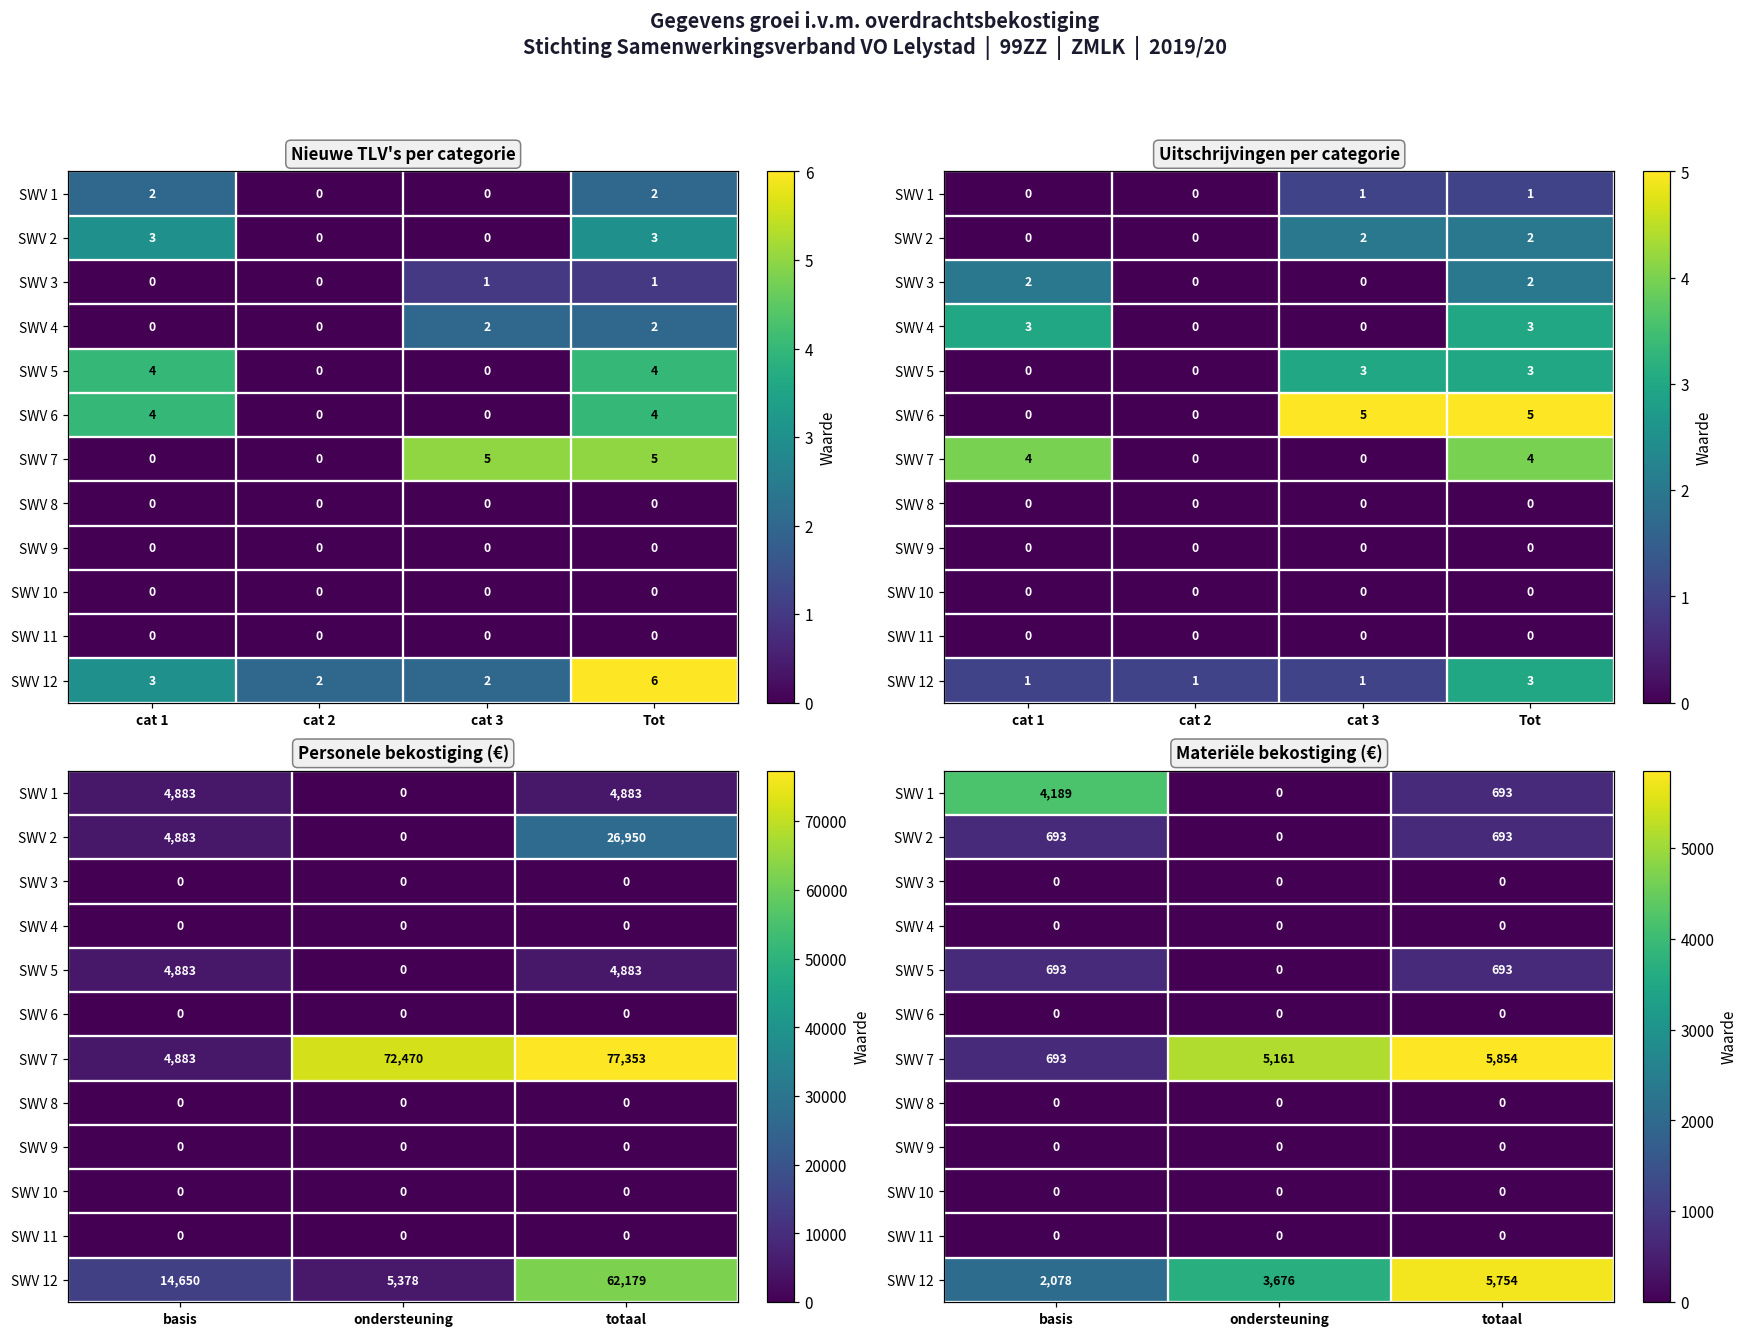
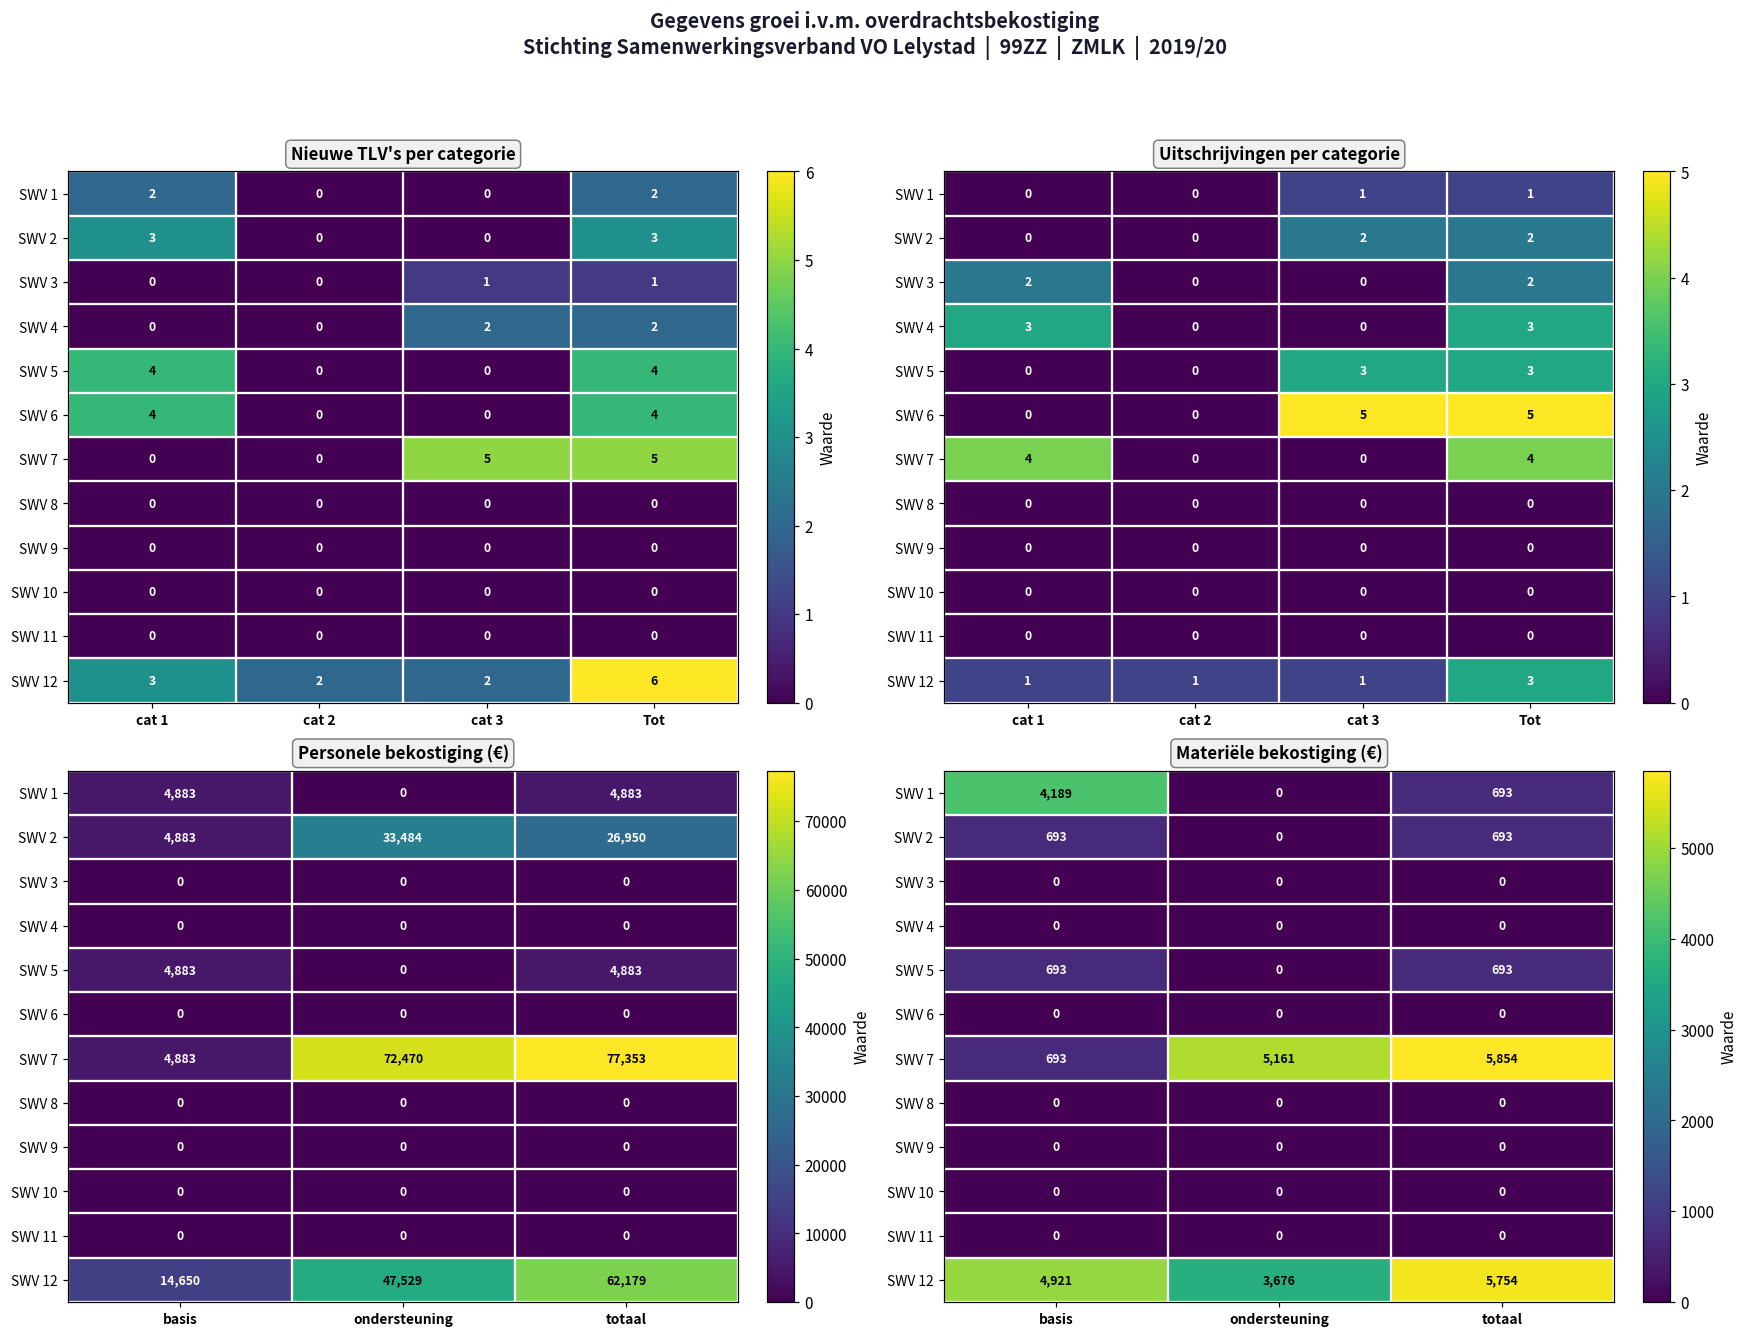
  {
    "Nieuwe TLV's per categorie": {
      "SWV 1": {
        "cat 1": "2",
        "cat 2": "0",
        "cat 3": "0",
        "Tot": "2"
      },
      "SWV 2": {
        "cat 1": "3",
        "cat 2": "0",
        "cat 3": "0",
        "Tot": "3"
      },
      "SWV 3": {
        "cat 1": "0",
        "cat 2": "0",
        "cat 3": "1",
        "Tot": "1"
      },
      "SWV 4": {
        "cat 1": "0",
        "cat 2": "0",
        "cat 3": "2",
        "Tot": "2"
      },
      "SWV 5": {
        "cat 1": "4",
        "cat 2": "0",
        "cat 3": "0",
        "Tot": "4"
      },
      "SWV 6": {
        "cat 1": "4",
        "cat 2": "0",
        "cat 3": "0",
        "Tot": "4"
      },
      "SWV 7": {
        "cat 1": "0",
        "cat 2": "0",
        "cat 3": "5",
        "Tot": "5"
      },
      "SWV 8": {
        "cat 1": "0",
        "cat 2": "0",
        "cat 3": "0",
        "Tot": "0"
      },
      "SWV 9": {
        "cat 1": "0",
        "cat 2": "0",
        "cat 3": "0",
        "Tot": "0"
      },
      "SWV 10": {
        "cat 1": "0",
        "cat 2": "0",
        "cat 3": "0",
        "Tot": "0"
      },
      "SWV 11": {
        "cat 1": "0",
        "cat 2": "0",
        "cat 3": "0",
        "Tot": "0"
      },
      "SWV 12": {
        "cat 1": "3",
        "cat 2": "2",
        "cat 3": "2",
        "Tot": "6"
      }
    },
    "Uitschrijvingen per categorie": {
      "SWV 1": {
        "cat 1": "0",
        "cat 2": "0",
        "cat 3": "1",
        "Tot": "1"
      },
      "SWV 2": {
        "cat 1": "0",
        "cat 2": "0",
        "cat 3": "2",
        "Tot": "2"
      },
      "SWV 3": {
        "cat 1": "2",
        "cat 2": "0",
        "cat 3": "0",
        "Tot": "2"
      },
      "SWV 4": {
        "cat 1": "3",
        "cat 2": "0",
        "cat 3": "0",
        "Tot": "3"
      },
      "SWV 5": {
        "cat 1": "0",
        "cat 2": "0",
        "cat 3": "3",
        "Tot": "3"
      },
      "SWV 6": {
        "cat 1": "0",
        "cat 2": "0",
        "cat 3": "5",
        "Tot": "5"
      },
      "SWV 7": {
        "cat 1": "4",
        "cat 2": "0",
        "cat 3": "0",
        "Tot": "4"
      },
      "SWV 8": {
        "cat 1": "0",
        "cat 2": "0",
        "cat 3": "0",
        "Tot": "0"
      },
      "SWV 9": {
        "cat 1": "0",
        "cat 2": "0",
        "cat 3": "0",
        "Tot": "0"
      },
      "SWV 10": {
        "cat 1": "0",
        "cat 2": "0",
        "cat 3": "0",
        "Tot": "0"
      },
      "SWV 11": {
        "cat 1": "0",
        "cat 2": "0",
        "cat 3": "0",
        "Tot": "0"
      },
      "SWV 12": {
        "cat 1": "1",
        "cat 2": "1",
        "cat 3": "1",
        "Tot": "3"
      }
    },
    "Personele bekostiging (€)": {
      "SWV 1": {
        "basis": "4,883",
        "ondersteuning": "0",
        "totaal": "4,883"
      },
      "SWV 2": {
        "basis": "4,883",
-       "ondersteuning": "0",
+       "ondersteuning": "33,484",
        "totaal": "26,950"
      },
      "SWV 3": {
        "basis": "0",
        "ondersteuning": "0",
        "totaal": "0"
      },
      "SWV 4": {
        "basis": "0",
        "ondersteuning": "0",
        "totaal": "0"
      },
      "SWV 5": {
        "basis": "4,883",
        "ondersteuning": "0",
        "totaal": "4,883"
      },
      "SWV 6": {
        "basis": "0",
        "ondersteuning": "0",
        "totaal": "0"
      },
      "SWV 7": {
        "basis": "4,883",
        "ondersteuning": "72,470",
        "totaal": "77,353"
      },
      "SWV 8": {
        "basis": "0",
        "ondersteuning": "0",
        "totaal": "0"
      },
      "SWV 9": {
        "basis": "0",
        "ondersteuning": "0",
        "totaal": "0"
      },
      "SWV 10": {
        "basis": "0",
        "ondersteuning": "0",
        "totaal": "0"
      },
      "SWV 11": {
        "basis": "0",
        "ondersteuning": "0",
        "totaal": "0"
      },
      "SWV 12": {
        "basis": "14,650",
-       "ondersteuning": "5,378",
+       "ondersteuning": "47,529",
        "totaal": "62,179"
      }
    },
    "Materiële bekostiging (€)": {
      "SWV 1": {
        "basis": "4,189",
        "ondersteuning": "0",
        "totaal": "693"
      },
      "SWV 2": {
        "basis": "693",
        "ondersteuning": "0",
        "totaal": "693"
      },
      "SWV 3": {
        "basis": "0",
        "ondersteuning": "0",
        "totaal": "0"
      },
      "SWV 4": {
        "basis": "0",
        "ondersteuning": "0",
        "totaal": "0"
      },
      "SWV 5": {
        "basis": "693",
        "ondersteuning": "0",
        "totaal": "693"
      },
      "SWV 6": {
        "basis": "0",
        "ondersteuning": "0",
        "totaal": "0"
      },
      "SWV 7": {
        "basis": "693",
        "ondersteuning": "5,161",
        "totaal": "5,854"
      },
      "SWV 8": {
        "basis": "0",
        "ondersteuning": "0",
        "totaal": "0"
      },
      "SWV 9": {
        "basis": "0",
        "ondersteuning": "0",
        "totaal": "0"
      },
      "SWV 10": {
        "basis": "0",
        "ondersteuning": "0",
        "totaal": "0"
      },
      "SWV 11": {
        "basis": "0",
        "ondersteuning": "0",
        "totaal": "0"
      },
      "SWV 12": {
-       "basis": "2,078",
+       "basis": "4,921",
        "ondersteuning": "3,676",
        "totaal": "5,754"
      }
    }
  }
